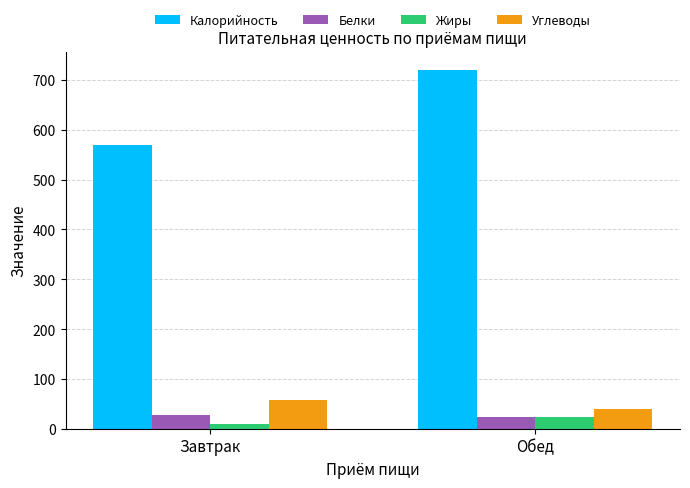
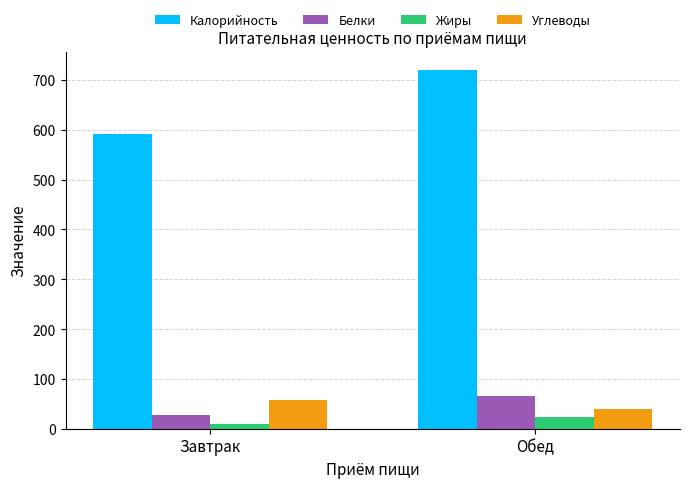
  {
    "Калорийность": {
-     "Завтрак": 570,
+     "Завтрак": 590,
      "Обед": 720
    },
    "Белки": {
      "Завтрак": 30,
-     "Обед": 20
+     "Обед": 70
    },
    "Жиры": {
      "Завтрак": 10,
      "Обед": 20
    },
    "Углеводы": {
      "Завтрак": 60,
      "Обед": 40
    }
  }
